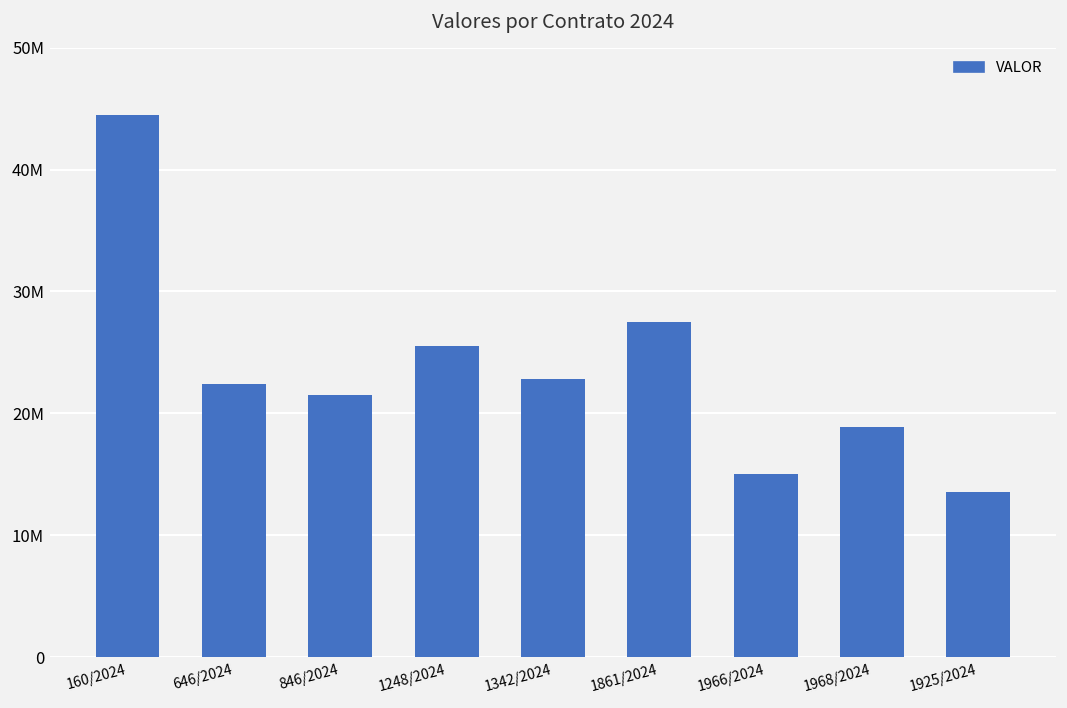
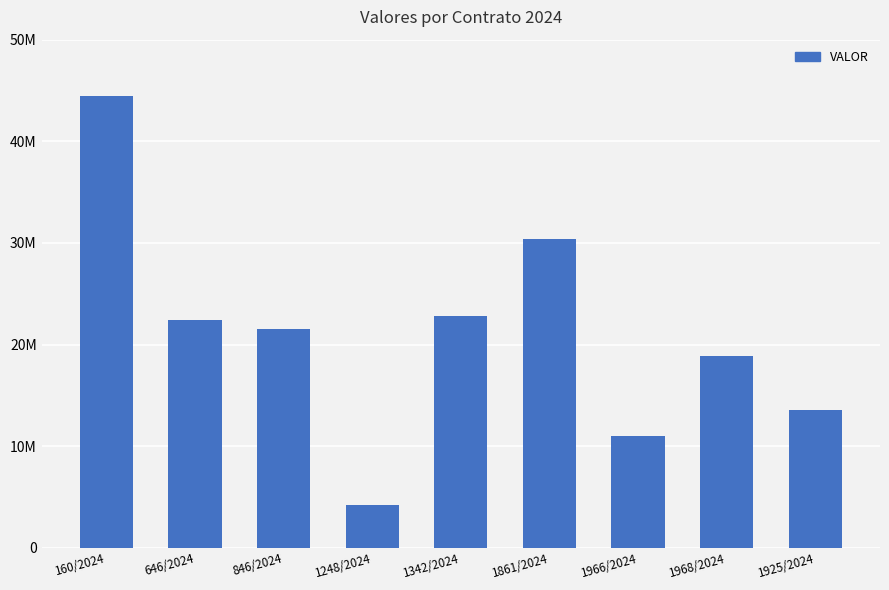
  {
    "160/2024": 44500000,
    "646/2024": 22400000,
    "846/2024": 21500000,
-   "1248/2024": 25500000,
+   "1248/2024": 4200000,
    "1342/2024": 22800000,
-   "1861/2024": 27500000,
-   "1966/2024": 15100000,
+   "1861/2024": 30400000,
+   "1966/2024": 11000000,
    "1968/2024": 18900000,
    "1925/2024": 13600000
  }
